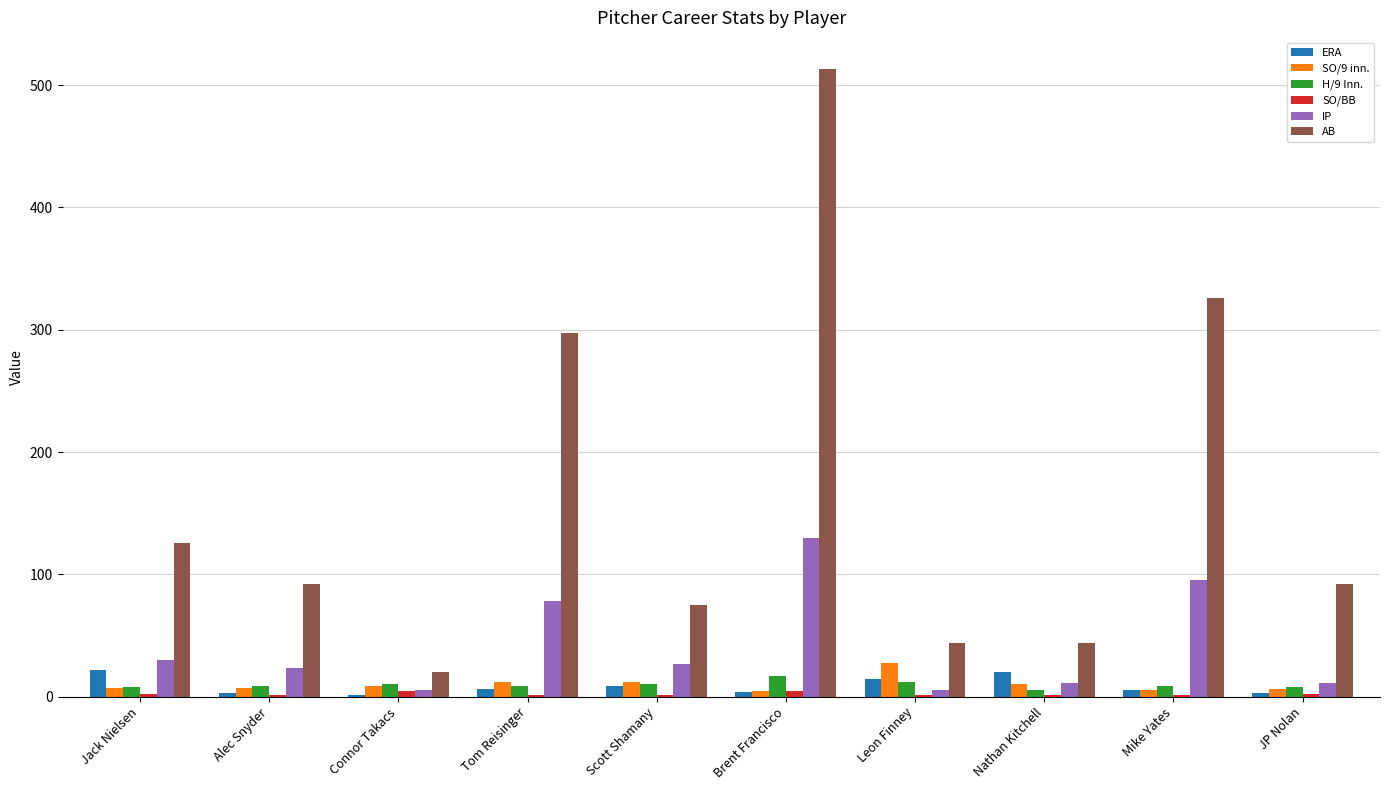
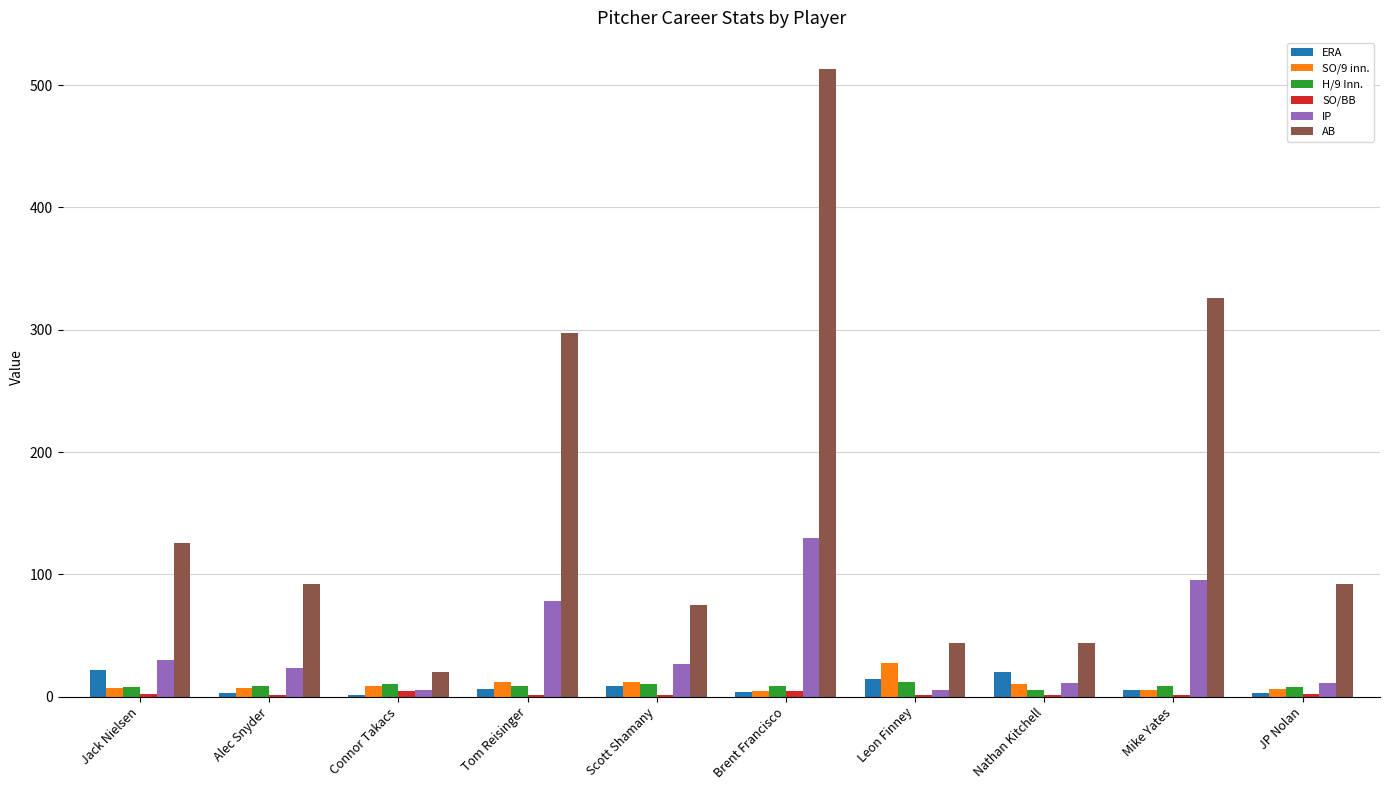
  {
    "ERA": {
      "Jack Nielsen": 21,
      "Alec Snyder": 3,
      "Tom Reisinger": 6,
      "Scott Shamany": 8,
      "Brent Francisco": 4,
      "Leon Finney": 14,
      "Nathan Kitchell": 20,
      "Mike Yates": 5,
      "JP Nolan": 3
    },
    "SO/9 inn.": {
      "Jack Nielsen": 7,
      "Alec Snyder": 7,
      "Connor Takacs": 9,
      "Tom Reisinger": 12,
      "Scott Shamany": 12,
      "Brent Francisco": 4,
      "Leon Finney": 27,
      "Nathan Kitchell": 10,
      "Mike Yates": 6,
      "JP Nolan": 7
    },
    "H/9 Inn.": {
      "Jack Nielsen": 8,
      "Alec Snyder": 9,
      "Connor Takacs": 11,
      "Tom Reisinger": 9,
      "Scott Shamany": 10,
-     "Brent Francisco": 17,
+     "Brent Francisco": 8,
      "Leon Finney": 12,
      "Nathan Kitchell": 6,
      "Mike Yates": 9,
      "JP Nolan": 8
    },
    "SO/BB": {
      "Connor Takacs": 5,
      "Brent Francisco": 5,
      "JP Nolan": 2
    },
    "IP": {
      "Jack Nielsen": 30,
      "Alec Snyder": 23,
      "Connor Takacs": 5,
      "Tom Reisinger": 78,
      "Scott Shamany": 27,
      "Brent Francisco": 130,
      "Leon Finney": 5,
      "Nathan Kitchell": 11,
      "Mike Yates": 95,
      "JP Nolan": 11
    },
    "AB": {
      "Jack Nielsen": 126,
      "Alec Snyder": 92,
      "Connor Takacs": 20,
      "Tom Reisinger": 297,
      "Scott Shamany": 75,
      "Brent Francisco": 513,
      "Leon Finney": 44,
      "Nathan Kitchell": 44,
      "Mike Yates": 326,
      "JP Nolan": 92
    }
  }
